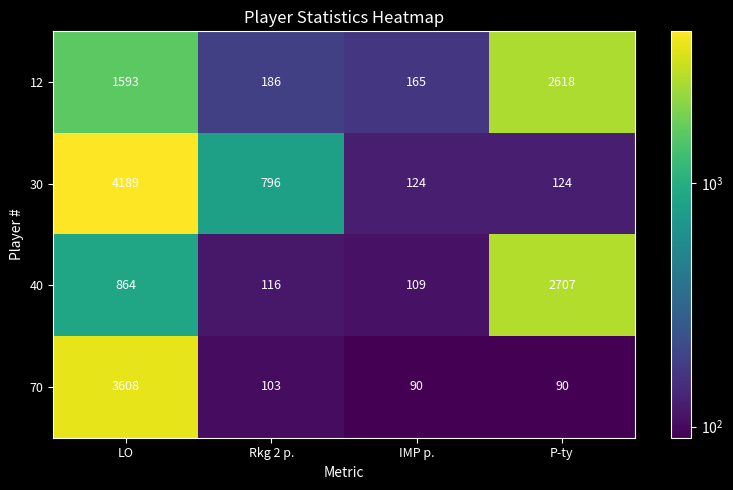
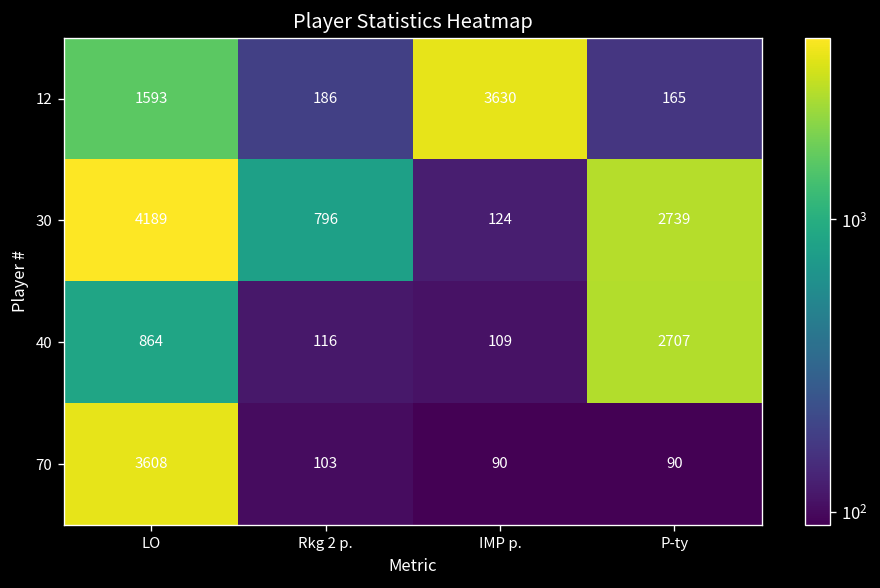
  {
    "12": {
      "LO": 1593,
      "Rkg 2 p.": 186,
-     "IMP p.": 165,
-     "P-ty": 2618
+     "IMP p.": 3630,
+     "P-ty": 165
    },
    "30": {
      "LO": 4189,
      "Rkg 2 p.": 796,
      "IMP p.": 124,
-     "P-ty": 124
+     "P-ty": 2739
    },
    "40": {
      "LO": 864,
      "Rkg 2 p.": 116,
      "IMP p.": 109,
      "P-ty": 2707
    },
    "70": {
      "LO": 3608,
      "Rkg 2 p.": 103,
      "IMP p.": 90,
      "P-ty": 90
    }
  }
